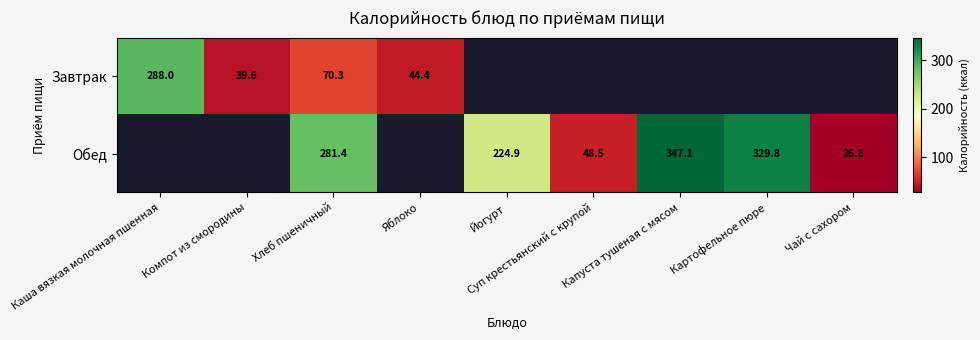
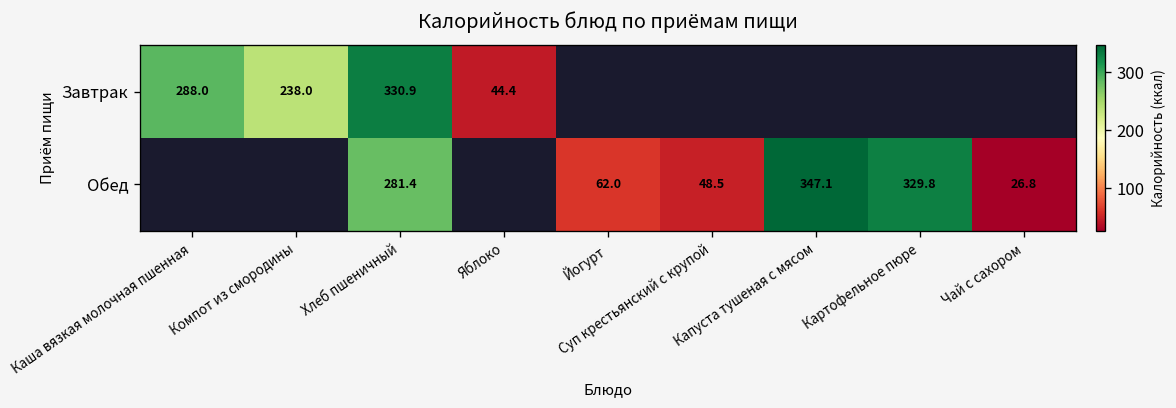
  {
    "Завтрак": {
      "Каша вязкая молочная пшенная": 288.0,
-     "Компот из смородины": 39.6,
-     "Хлеб пшеничный": 70.3,
+     "Компот из смородины": 238.0,
+     "Хлеб пшеничный": 330.9,
      "Яблоко": 44.4
    },
    "Обед": {
      "Хлеб пшеничный": 281.4,
-     "Йогурт": 224.9,
+     "Йогурт": 62.0,
      "Суп крестьянский с крупой": 48.5,
      "Капуста тушеная с мясом": 347.1,
      "Картофельное пюре": 329.8,
      "Чай с сахором": 26.8
    }
  }
